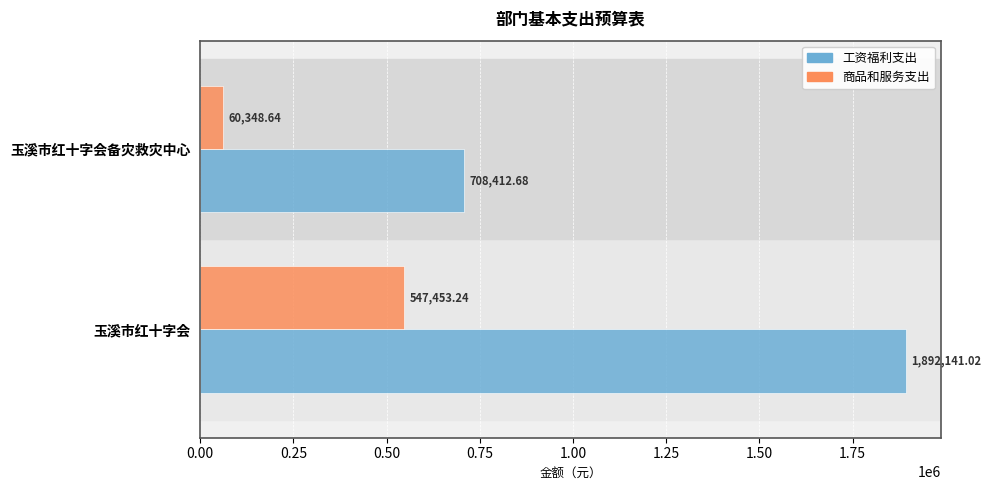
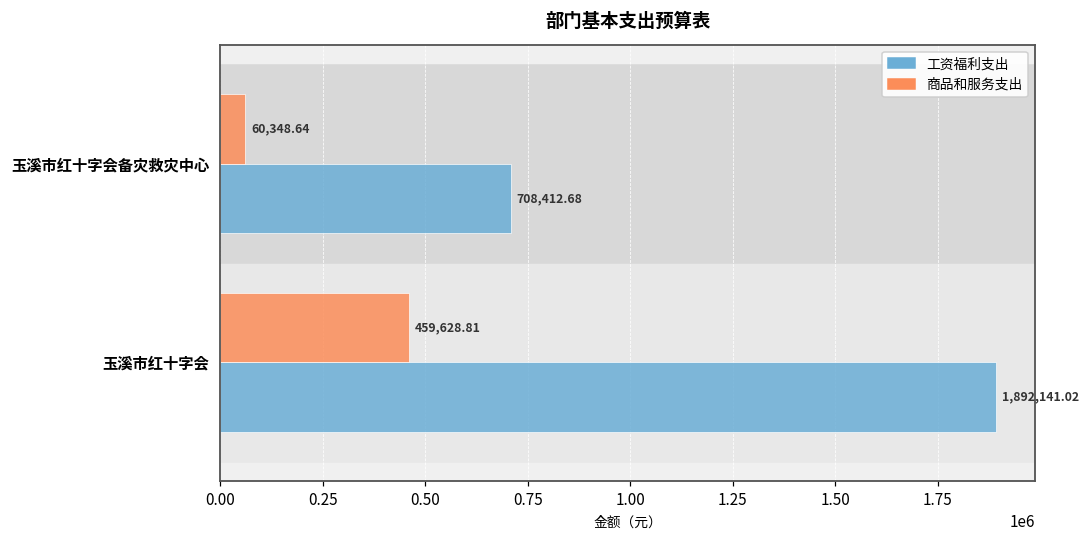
  {
    "工资福利支出": {
      "玉溪市红十字会备灾救灾中心": "708,412.68",
      "玉溪市红十字会": "1,892,141.02"
    },
    "商品和服务支出": {
      "玉溪市红十字会备灾救灾中心": "60,348.64",
-     "玉溪市红十字会": "547,453.24"
+     "玉溪市红十字会": "459,628.81"
    }
  }
